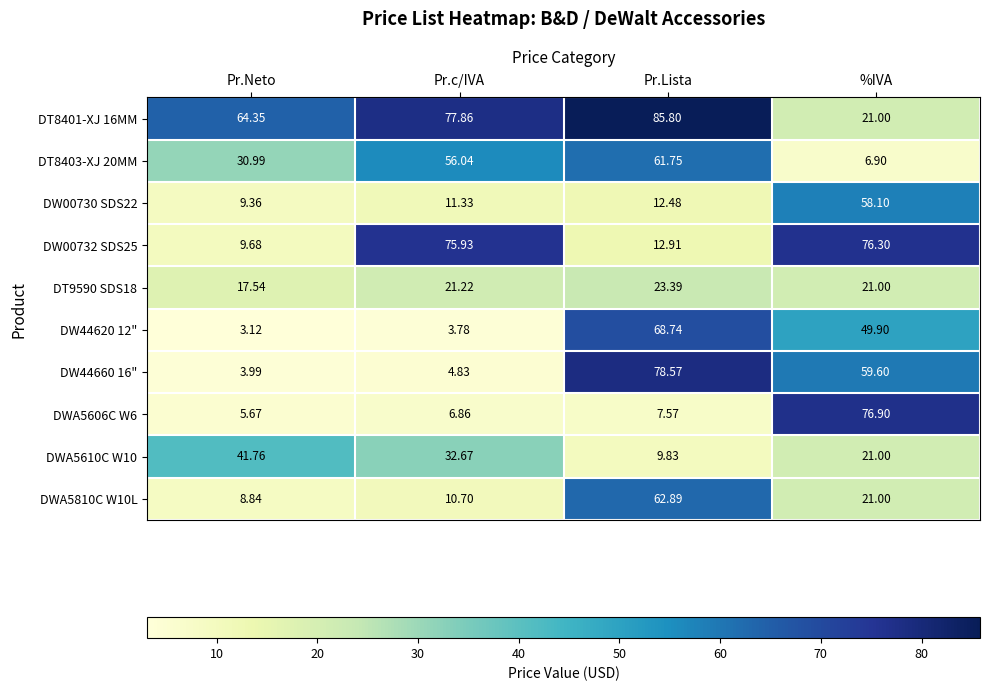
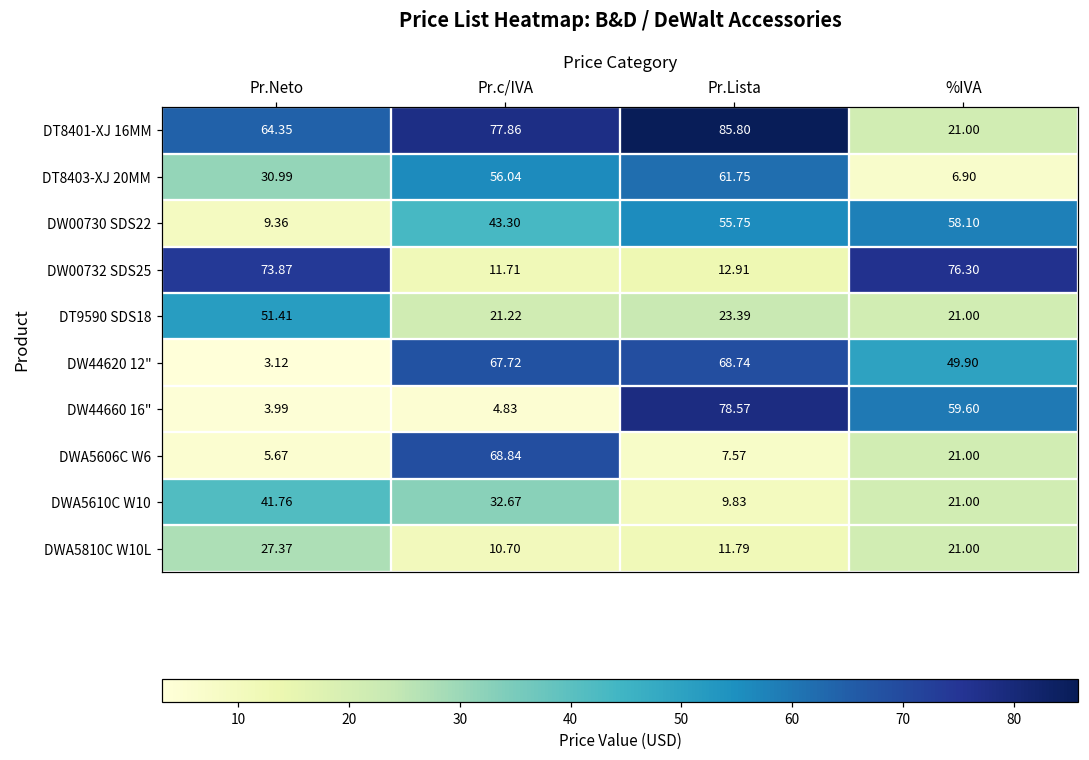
  {
    "DT8401-XJ 16MM": {
      "Pr.Neto": 64.35,
      "Pr.c/IVA": 77.86,
      "Pr.Lista": 85.80,
      "%IVA": 21.00
    },
    "DT8403-XJ 20MM": {
      "Pr.Neto": 30.99,
      "Pr.c/IVA": 56.04,
      "Pr.Lista": 61.75,
      "%IVA": 6.90
    },
    "DW00730 SDS22": {
      "Pr.Neto": 9.36,
-     "Pr.c/IVA": 11.33,
-     "Pr.Lista": 12.48,
+     "Pr.c/IVA": 43.30,
+     "Pr.Lista": 55.75,
      "%IVA": 58.10
    },
    "DW00732 SDS25": {
-     "Pr.Neto": 9.68,
-     "Pr.c/IVA": 75.93,
+     "Pr.Neto": 73.87,
+     "Pr.c/IVA": 11.71,
      "Pr.Lista": 12.91,
      "%IVA": 76.30
    },
    "DT9590 SDS18": {
-     "Pr.Neto": 17.54,
+     "Pr.Neto": 51.41,
      "Pr.c/IVA": 21.22,
      "Pr.Lista": 23.39,
      "%IVA": 21.00
    },
    "DW44620 12\"": {
      "Pr.Neto": 3.12,
-     "Pr.c/IVA": 3.78,
+     "Pr.c/IVA": 67.72,
      "Pr.Lista": 68.74,
      "%IVA": 49.90
    },
    "DW44660 16\"": {
      "Pr.Neto": 3.99,
      "Pr.c/IVA": 4.83,
      "Pr.Lista": 78.57,
      "%IVA": 59.60
    },
    "DWA5606C W6": {
      "Pr.Neto": 5.67,
-     "Pr.c/IVA": 6.86,
+     "Pr.c/IVA": 68.84,
      "Pr.Lista": 7.57,
-     "%IVA": 76.90
+     "%IVA": 21.00
    },
    "DWA5610C W10": {
      "Pr.Neto": 41.76,
      "Pr.c/IVA": 32.67,
      "Pr.Lista": 9.83,
      "%IVA": 21.00
    },
    "DWA5810C W10L": {
-     "Pr.Neto": 8.84,
+     "Pr.Neto": 27.37,
      "Pr.c/IVA": 10.70,
-     "Pr.Lista": 62.89,
+     "Pr.Lista": 11.79,
      "%IVA": 21.00
    }
  }
